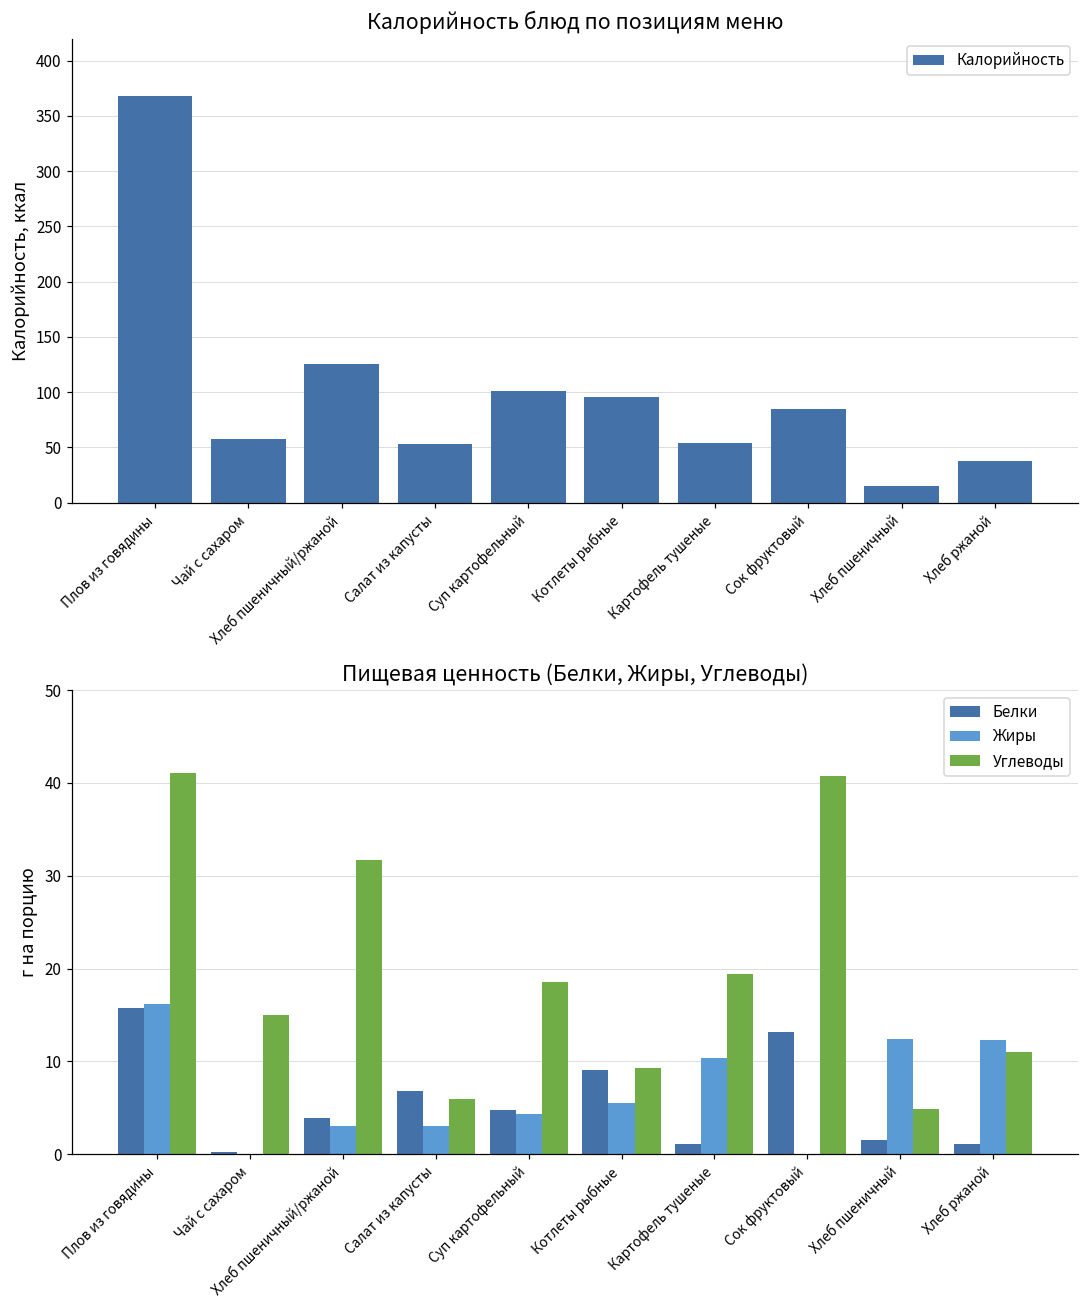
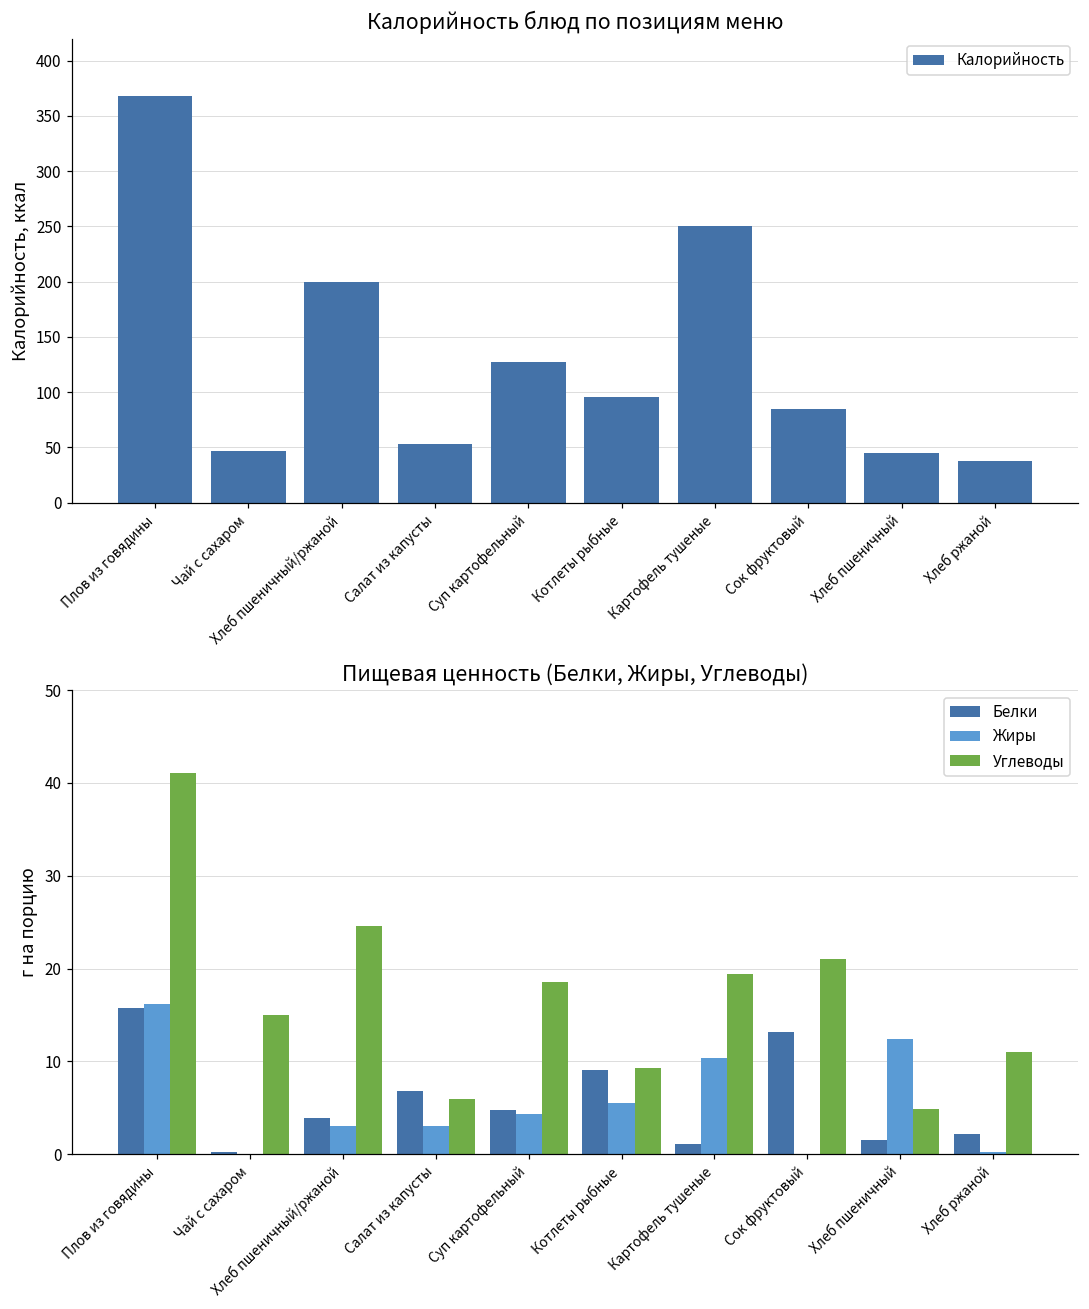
  {
    "Калорийность блюд по позициям меню": {
      "Плов из говядины": 369,
-     "Чай с сахаром": 57,
-     "Хлеб пшеничный/ржаной": 126,
+     "Чай с сахаром": 47,
+     "Хлеб пшеничный/ржаной": 200,
      "Салат из капусты": 54,
-     "Суп картофельный": 101,
+     "Суп картофельный": 128,
      "Котлеты рыбные": 96,
-     "Картофель тушеные": 54,
+     "Картофель тушеные": 250,
      "Сок фруктовый": 85,
-     "Хлеб пшеничный": 15,
+     "Хлеб пшеничный": 45,
      "Хлеб ржаной": 38
    },
    "Пищевая ценность (Белки, Жиры, Углеводы)": {
      "Белки": {
        "Плов из говядины": 16,
        "Хлеб пшеничный/ржаной": 4,
        "Салат из капусты": 7,
        "Суп картофельный": 5,
        "Котлеты рыбные": 9,
        "Картофель тушеные": 1,
        "Сок фруктовый": 13,
        "Хлеб пшеничный": 2,
-       "Хлеб ржаной": 1
+       "Хлеб ржаной": 2
      },
      "Жиры": {
        "Плов из говядины": 16,
        "Хлеб пшеничный/ржаной": 3,
        "Салат из капусты": 3,
        "Суп картофельный": 4,
        "Котлеты рыбные": 5,
        "Картофель тушеные": 10,
        "Сок фруктовый": 0,
        "Хлеб пшеничный": 12,
-       "Хлеб ржаной": 12
+       "Хлеб ржаной": 0
      },
      "Углеводы": {
        "Плов из говядины": 41,
        "Чай с сахаром": 15,
-       "Хлеб пшеничный/ржаной": 32,
+       "Хлеб пшеничный/ржаной": 25,
        "Салат из капусты": 6,
        "Суп картофельный": 19,
        "Котлеты рыбные": 9,
        "Картофель тушеные": 19,
-       "Сок фруктовый": 41,
+       "Сок фруктовый": 21,
        "Хлеб пшеничный": 5,
        "Хлеб ржаной": 11
      }
    }
  }
